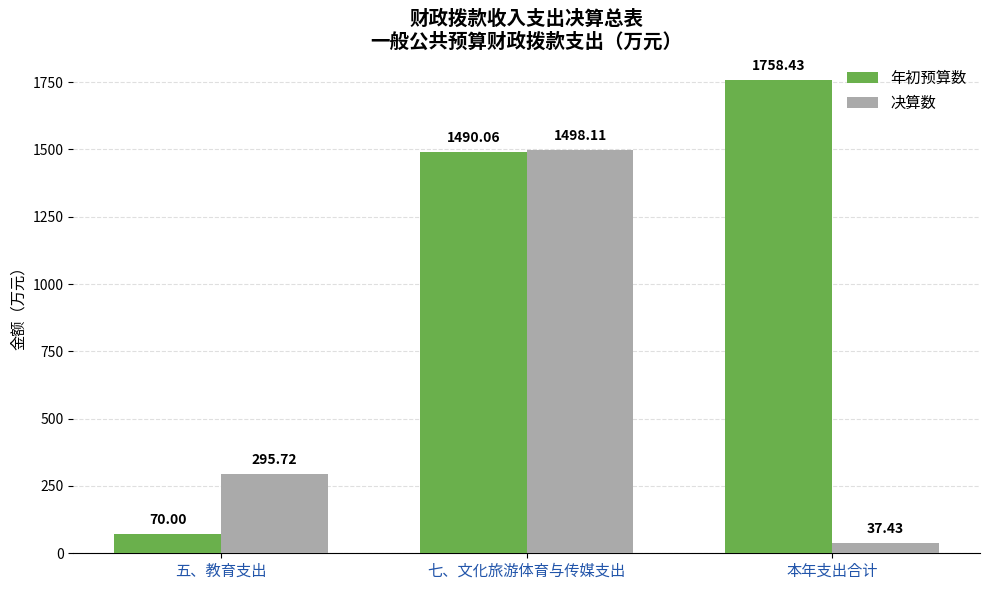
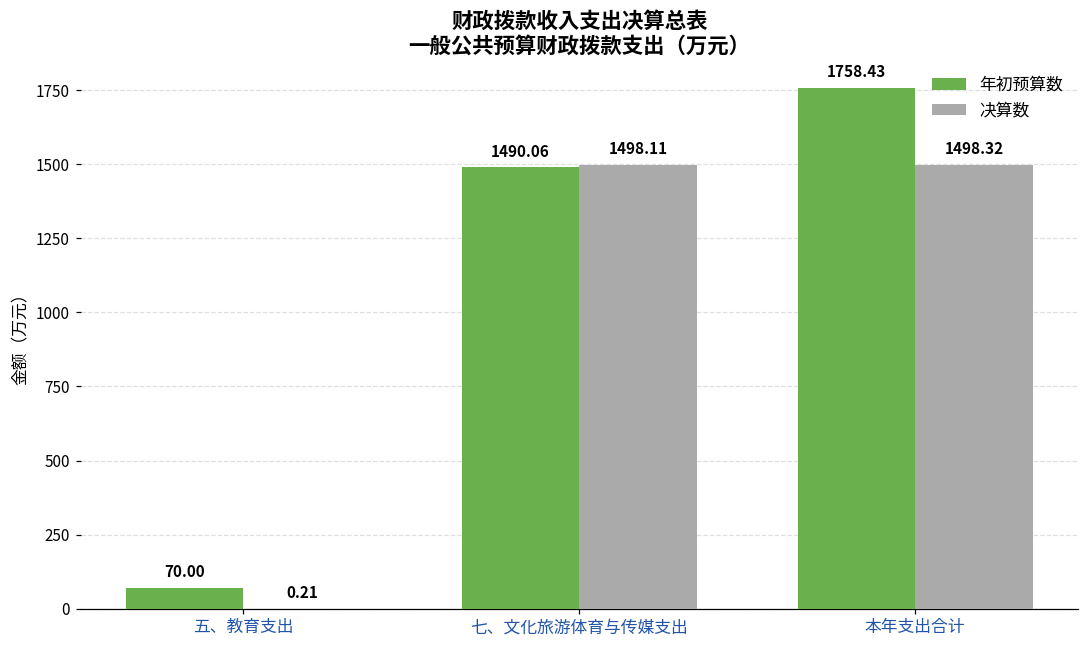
  {
    "年初预算数": {
      "五、教育支出": 70.00,
      "七、文化旅游体育与传媒支出": 1490.06,
      "本年支出合计": 1758.43
    },
    "决算数": {
-     "五、教育支出": 295.72,
+     "五、教育支出": 0.21,
      "七、文化旅游体育与传媒支出": 1498.11,
-     "本年支出合计": 37.43
+     "本年支出合计": 1498.32
    }
  }
